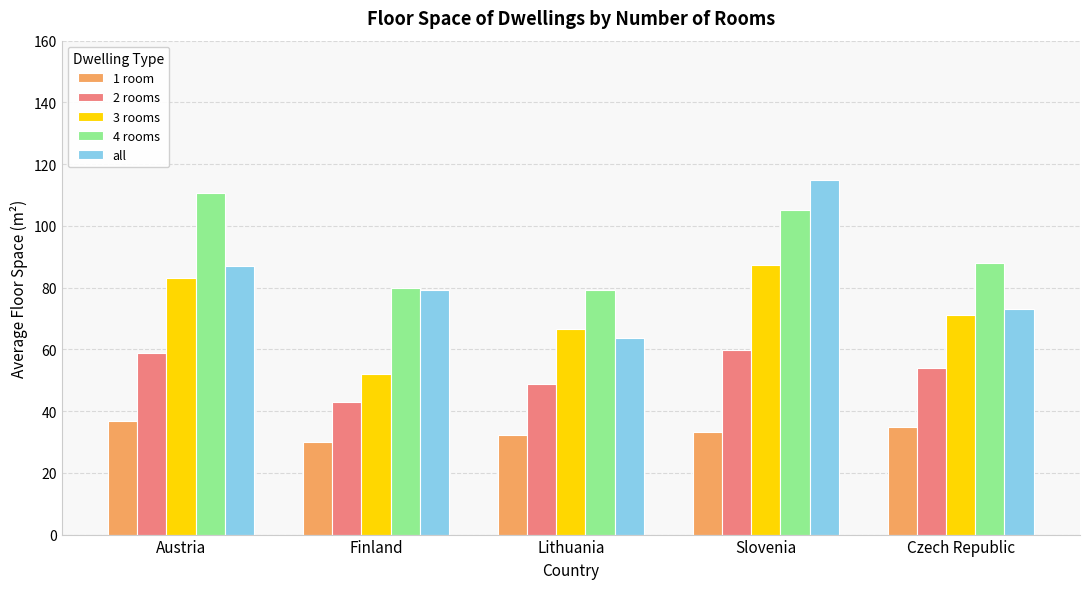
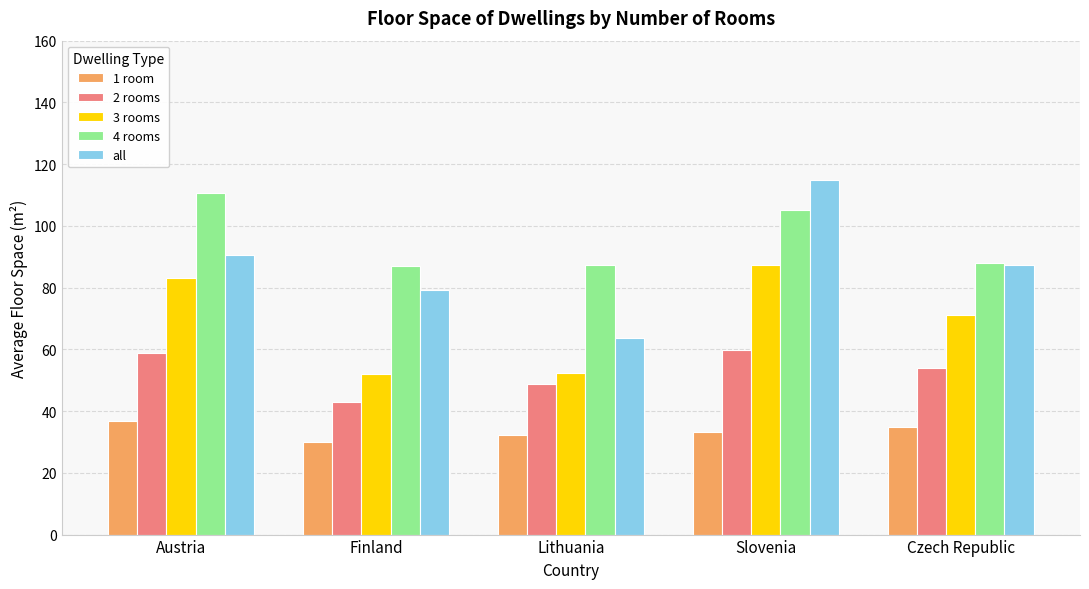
  {
    "3 rooms": {
      "Austria": 83,
      "Finland": 52,
-     "Lithuania": 67,
+     "Lithuania": 52,
      "Slovenia": 87,
      "Czech Republic": 71
    },
    "4 rooms": {
      "Austria": 111,
-     "Finland": 80,
-     "Lithuania": 79,
+     "Finland": 87,
+     "Lithuania": 87,
      "Slovenia": 105,
      "Czech Republic": 88
    },
    "all": {
-     "Austria": 87,
+     "Austria": 91,
      "Finland": 79,
      "Lithuania": 64,
      "Slovenia": 115,
-     "Czech Republic": 73
+     "Czech Republic": 87
    }
  }
